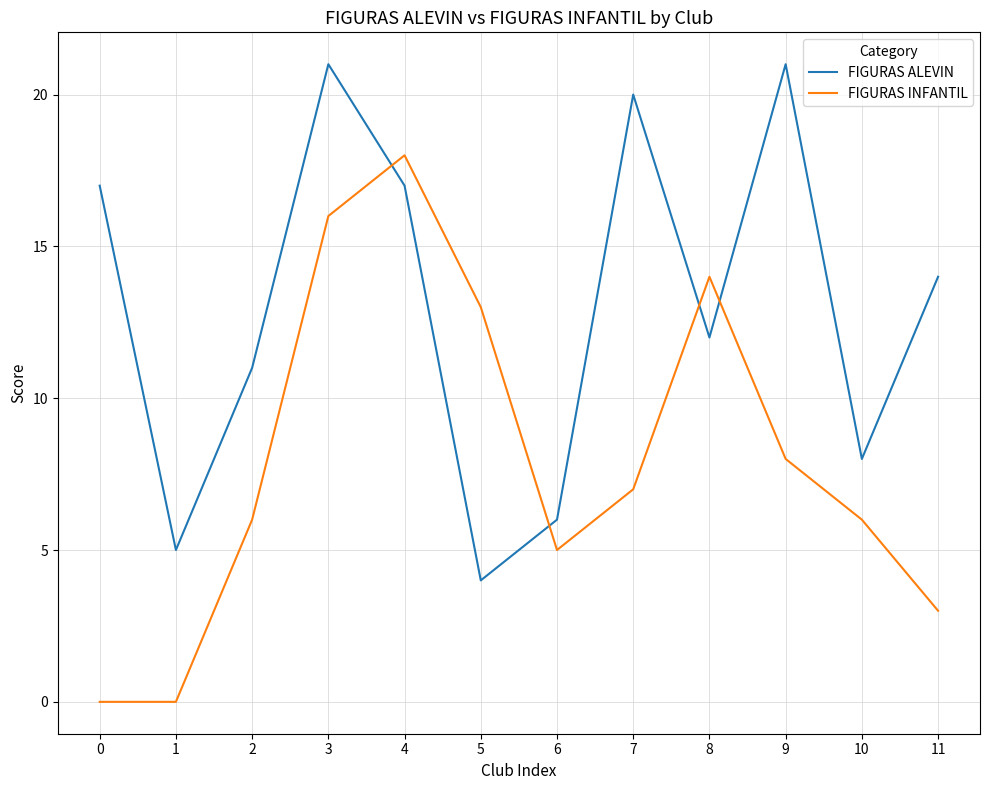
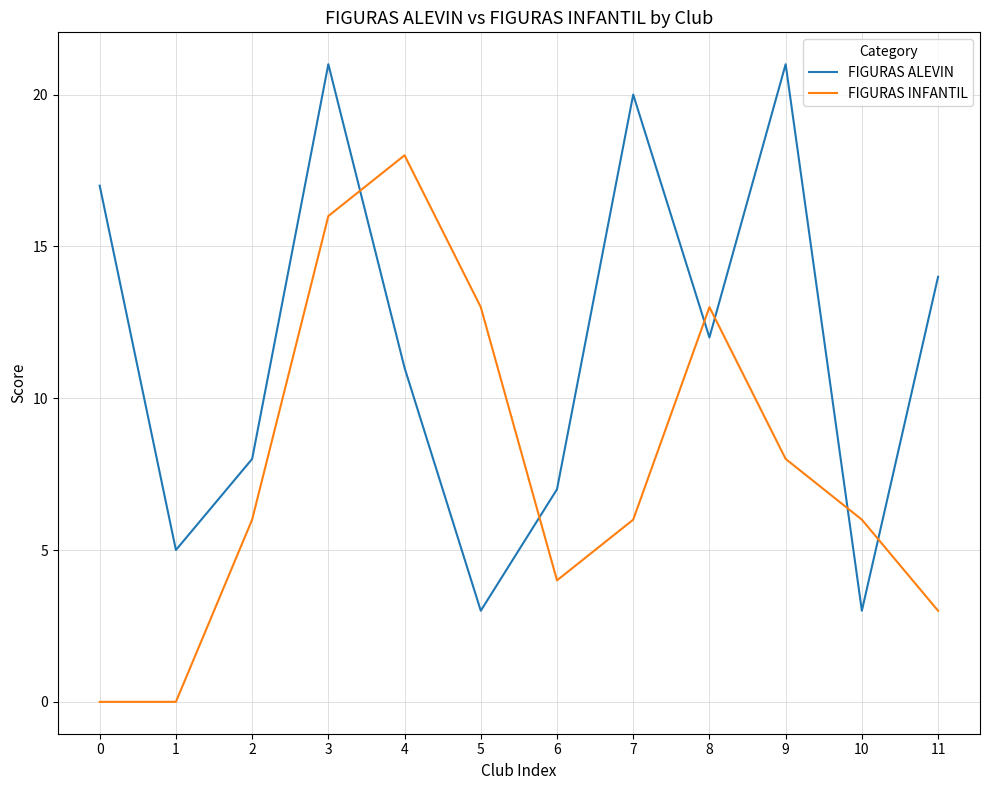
  {
    "FIGURAS ALEVIN": {
      "0": 17,
      "1": 5,
-     "2": 11,
+     "2": 8,
      "3": 21,
-     "4": 17,
-     "5": 4,
-     "6": 6,
+     "4": 11,
+     "5": 3,
+     "6": 7,
      "7": 20,
      "8": 12,
      "9": 21,
-     "10": 8,
+     "10": 3,
      "11": 14
    },
    "FIGURAS INFANTIL": {
      "0": 0,
      "1": 0,
      "2": 6,
      "3": 16,
      "4": 18,
      "5": 13,
-     "6": 5,
-     "7": 7,
-     "8": 14,
+     "6": 4,
+     "7": 6,
+     "8": 13,
      "9": 8,
      "10": 6,
      "11": 3
    }
  }
